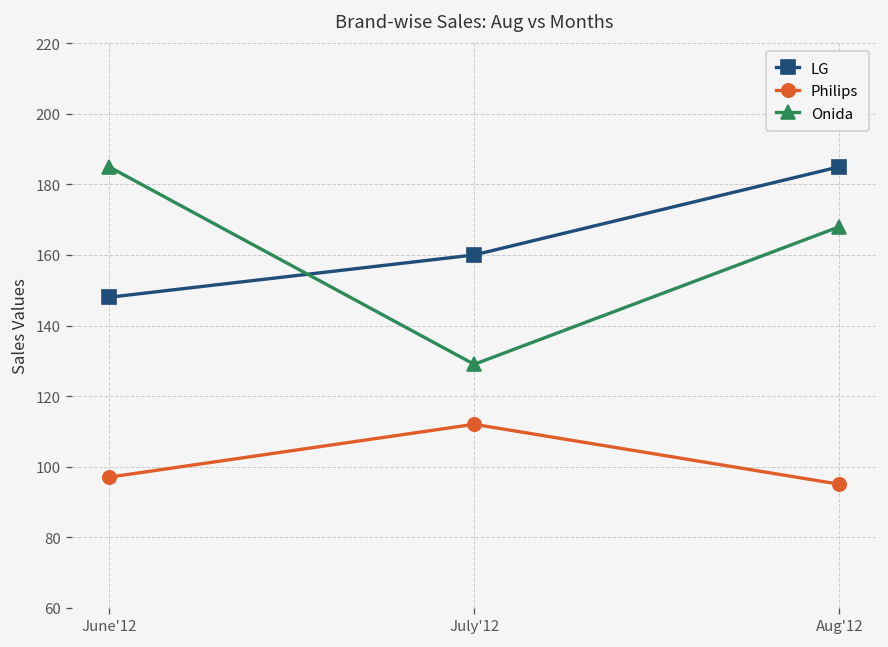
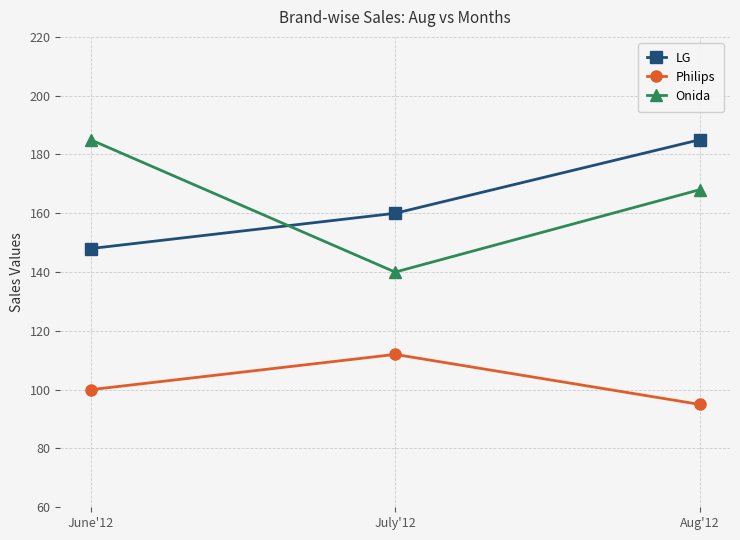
  {
    "LG": {
      "June'12": 148,
      "July'12": 160,
      "Aug'12": 185
    },
    "Philips": {
-     "June'12": 97,
+     "June'12": 100,
      "July'12": 112,
      "Aug'12": 95
    },
    "Onida": {
      "June'12": 185,
-     "July'12": 129,
+     "July'12": 140,
      "Aug'12": 168
    }
  }
